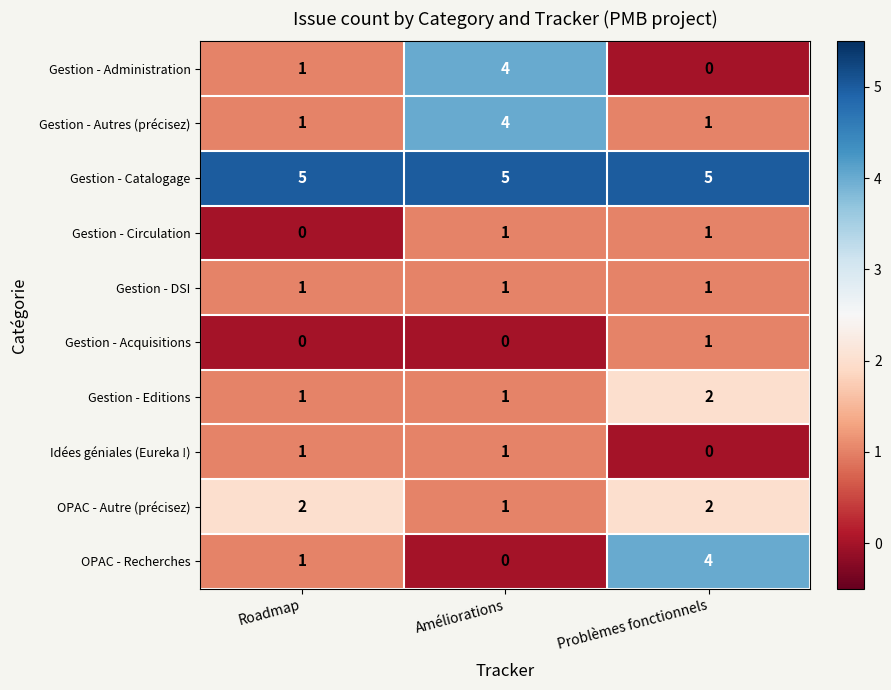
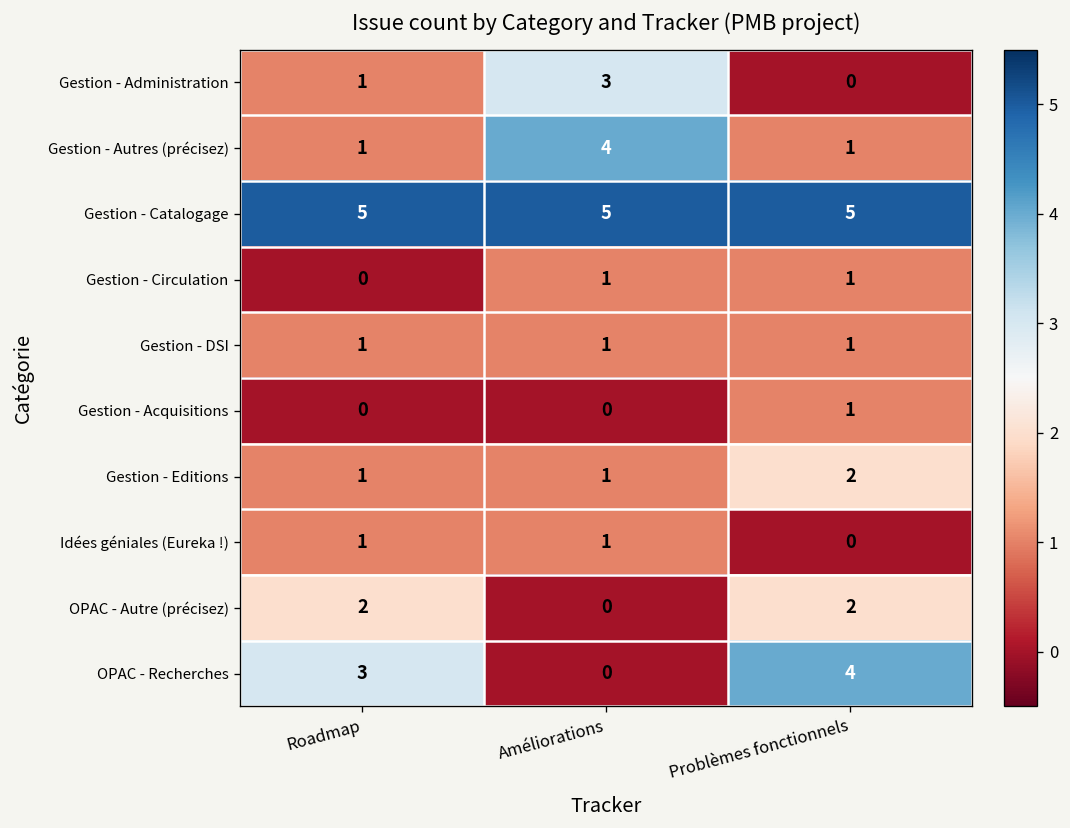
  {
    "Gestion - Administration": {
      "Roadmap": 1,
-     "Améliorations": 4,
+     "Améliorations": 3,
      "Problèmes fonctionnels": 0
    },
    "Gestion - Autres (précisez)": {
      "Roadmap": 1,
      "Améliorations": 4,
      "Problèmes fonctionnels": 1
    },
    "Gestion - Catalogage": {
      "Roadmap": 5,
      "Améliorations": 5,
      "Problèmes fonctionnels": 5
    },
    "Gestion - Circulation": {
      "Roadmap": 0,
      "Améliorations": 1,
      "Problèmes fonctionnels": 1
    },
    "Gestion - DSI": {
      "Roadmap": 1,
      "Améliorations": 1,
      "Problèmes fonctionnels": 1
    },
    "Gestion - Acquisitions": {
      "Roadmap": 0,
      "Améliorations": 0,
      "Problèmes fonctionnels": 1
    },
    "Gestion - Editions": {
      "Roadmap": 1,
      "Améliorations": 1,
      "Problèmes fonctionnels": 2
    },
    "Idées géniales (Eureka !)": {
      "Roadmap": 1,
      "Améliorations": 1,
      "Problèmes fonctionnels": 0
    },
    "OPAC - Autre (précisez)": {
      "Roadmap": 2,
-     "Améliorations": 1,
+     "Améliorations": 0,
      "Problèmes fonctionnels": 2
    },
    "OPAC - Recherches": {
-     "Roadmap": 1,
+     "Roadmap": 3,
      "Améliorations": 0,
      "Problèmes fonctionnels": 4
    }
  }
